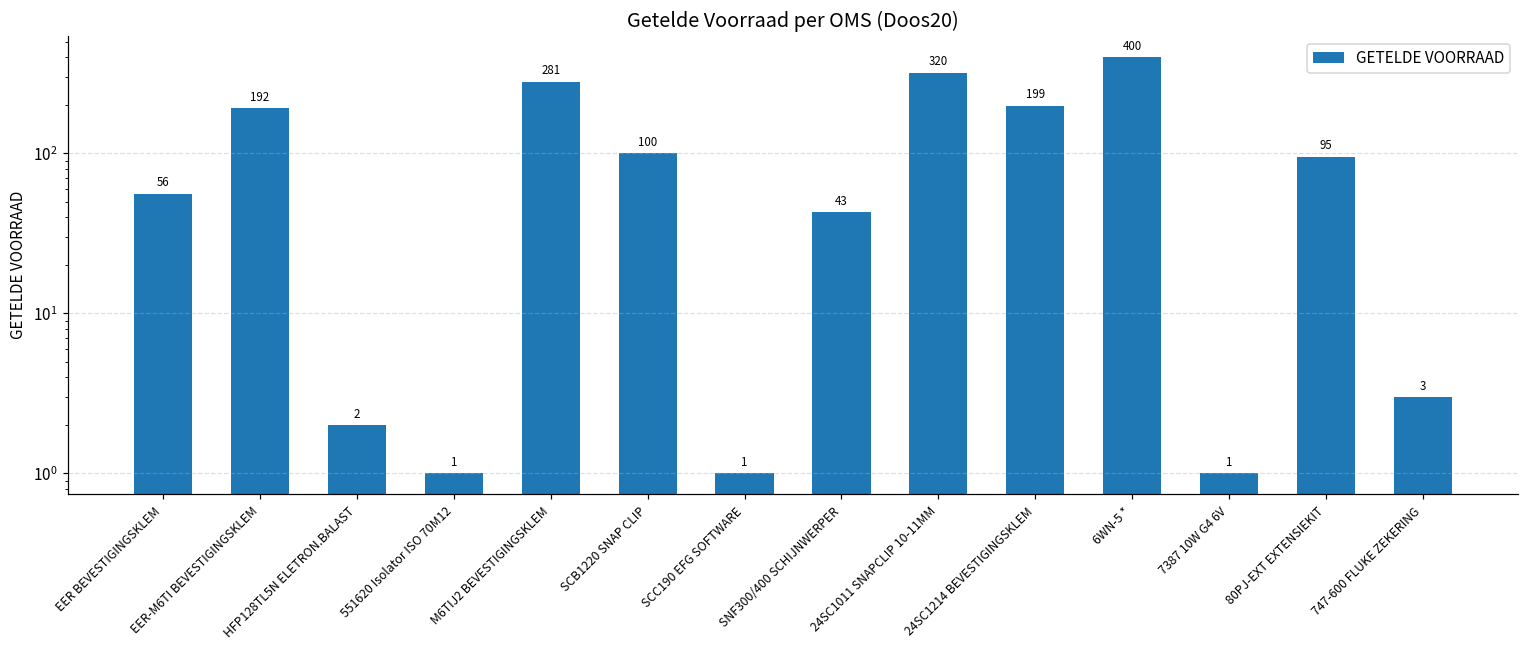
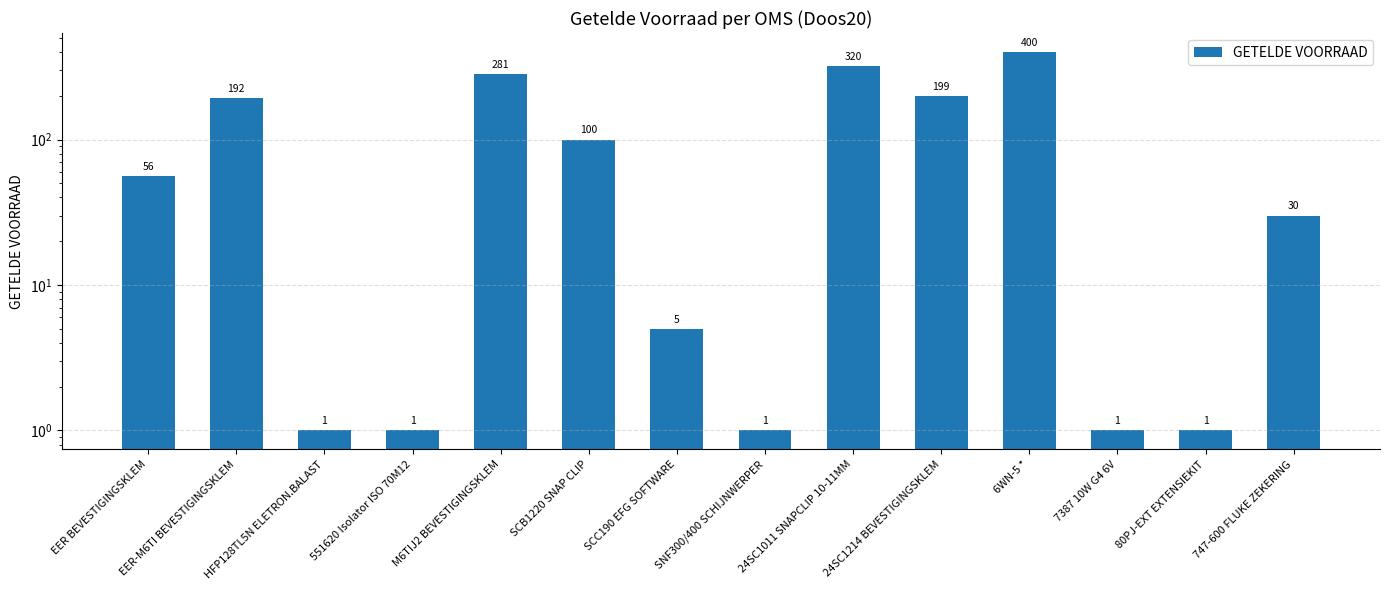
  {
    "EER BEVESTIGINGSKLEM": 56,
    "EER-M6TI BEVESTIGINGSKLEM": 192,
-   "HFP128TL5N ELETRON.BALAST": 2,
+   "HFP128TL5N ELETRON.BALAST": 1,
    "551620 Isolator ISO 70M12": 1,
    "M6TIJ2 BEVESTIGINGSKLEM": 281,
    "SCB1220 SNAP CLIP": 100,
-   "SCC190 EFG SOFTWARE": 1,
-   "SNF300/400 SCHIJNWERPER": 43,
+   "SCC190 EFG SOFTWARE": 5,
+   "SNF300/400 SCHIJNWERPER": 1,
    "24SC1011 SNAPCLIP 10-11MM": 320,
    "24SC1214 BEVESTIGINGSKLEM": 199,
    "6WN-5 *": 400,
    "7387 10W G4 6V": 1,
-   "80PJ-EXT EXTENSIEKIT": 95,
-   "747-600 FLUKE ZEKERING": 3
+   "80PJ-EXT EXTENSIEKIT": 1,
+   "747-600 FLUKE ZEKERING": 30
  }
